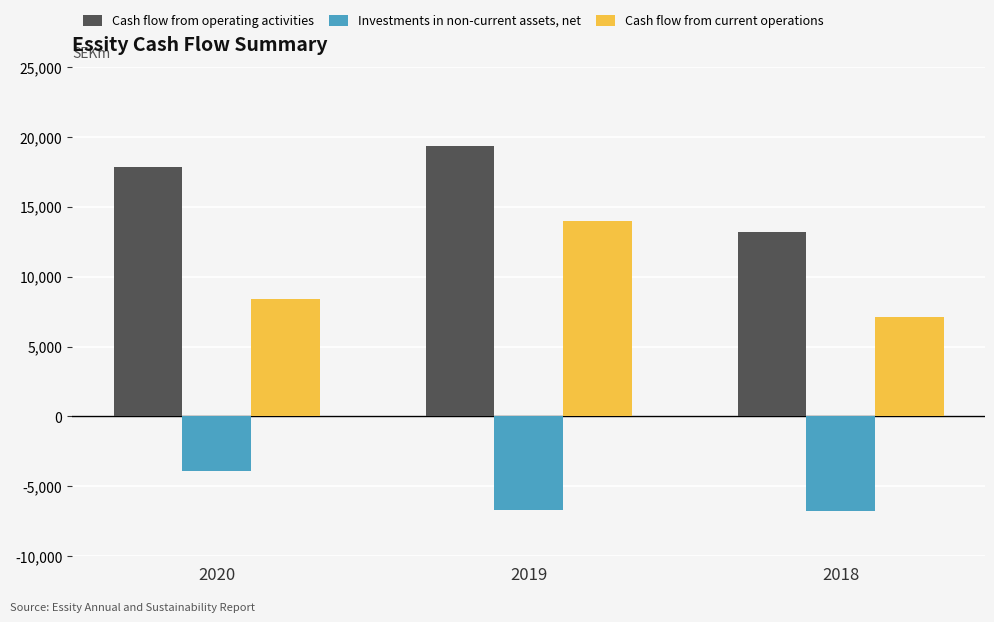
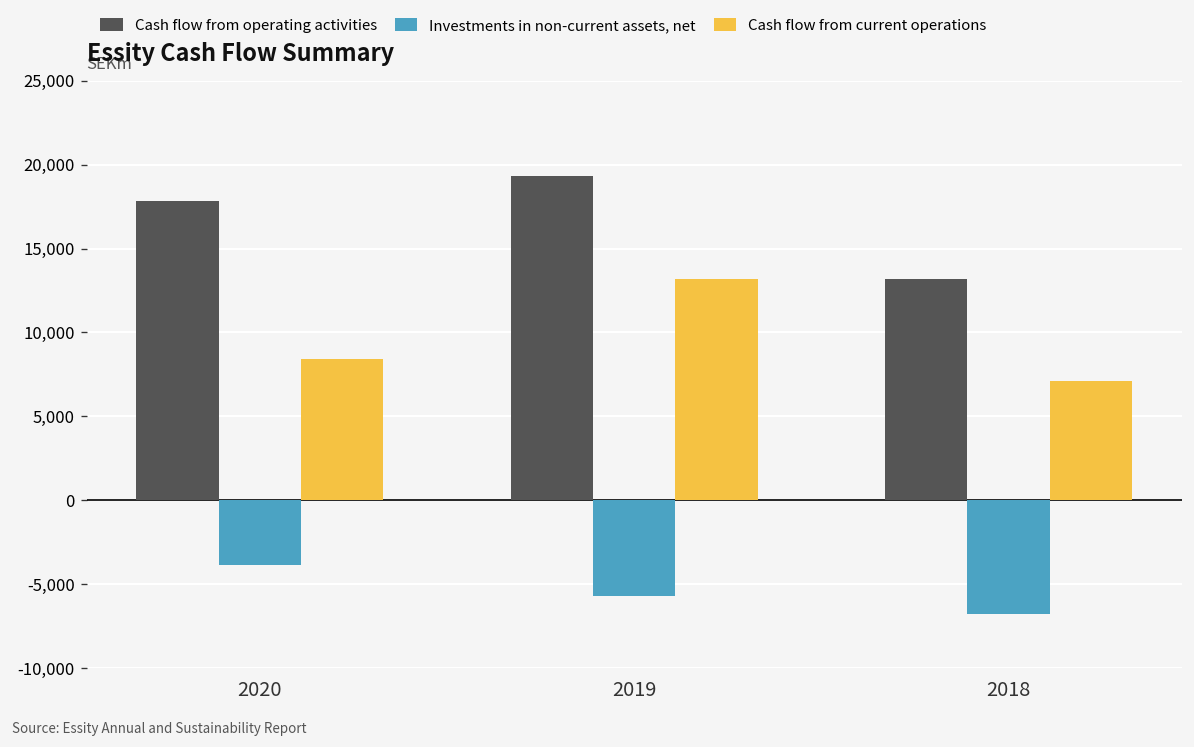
  {
    "Cash flow from operating activities": {
      "2020": "17,800",
      "2019": "19,400",
      "2018": "13,200"
    },
    "Investments in non-current assets, net": {
      "2020": "-3,900",
-     "2019": "-6,700",
+     "2019": "-5,700",
      "2018": "-6,800"
    },
    "Cash flow from current operations": {
      "2020": "8,400",
-     "2019": "14,000",
+     "2019": "13,200",
      "2018": "7,100"
    }
  }
